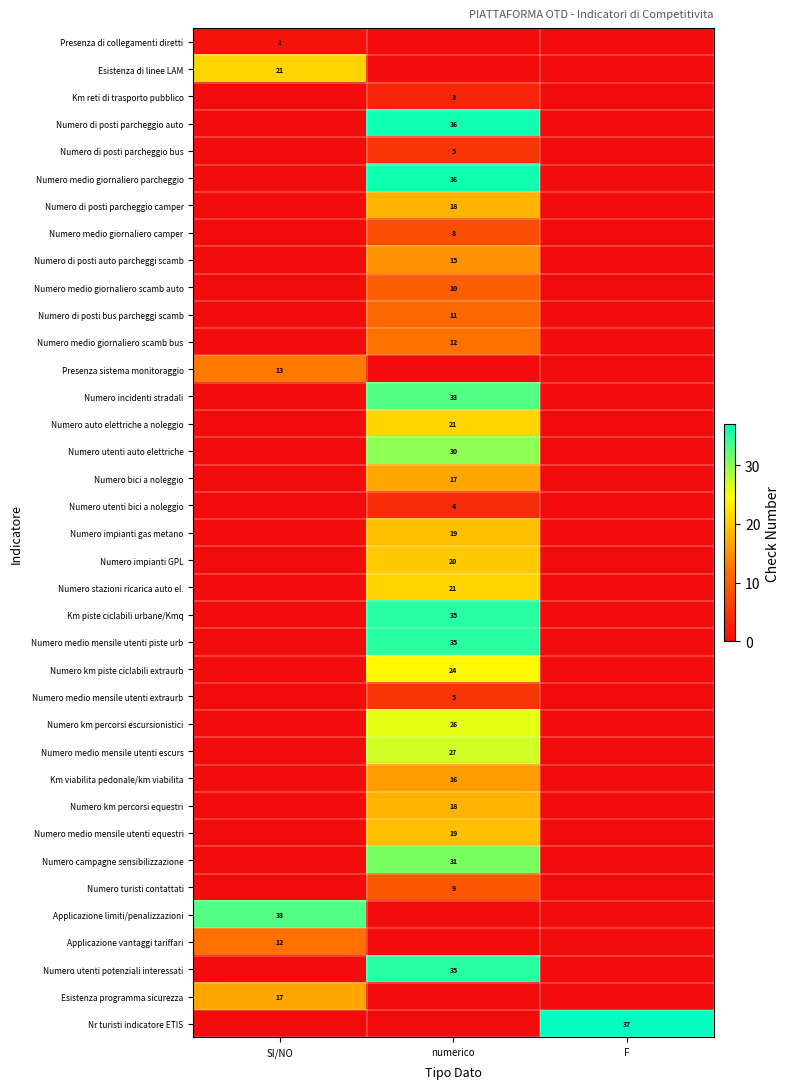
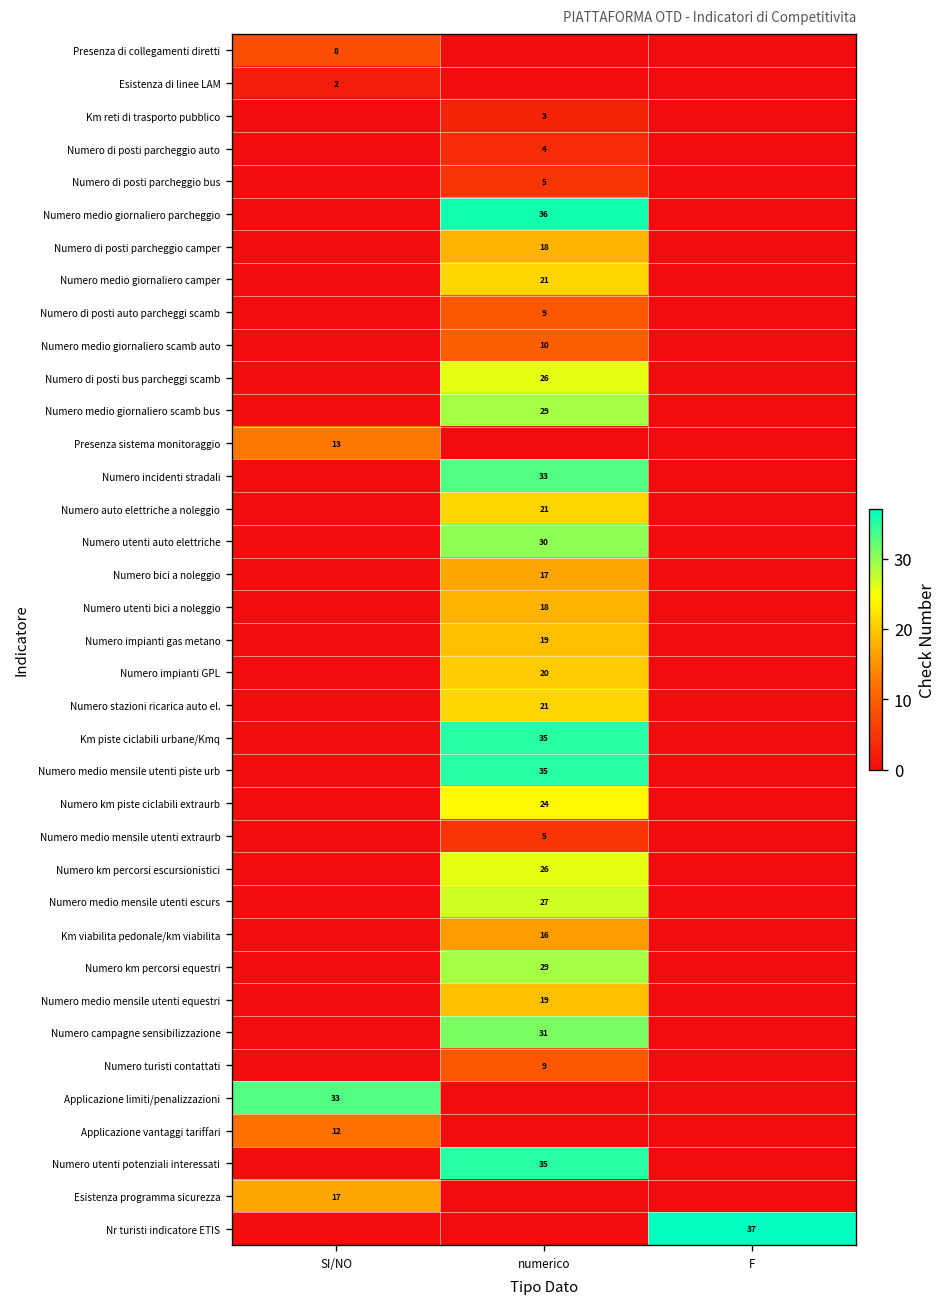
  {
    "Presenza di collegamenti diretti": {
-     "SI/NO": 1
+     "SI/NO": 8
    },
    "Esistenza di linee LAM": {
-     "SI/NO": 21
+     "SI/NO": 2
    },
    "Km reti di trasporto pubblico": {
      "numerico": 3
    },
    "Numero di posti parcheggio auto": {
-     "numerico": 36
+     "numerico": 4
    },
    "Numero di posti parcheggio bus": {
      "numerico": 5
    },
    "Numero medio giornaliero parcheggio": {
      "numerico": 36
    },
    "Numero di posti parcheggio camper": {
      "numerico": 18
    },
    "Numero medio giornaliero camper": {
-     "numerico": 8
+     "numerico": 21
    },
    "Numero di posti auto parcheggi scamb": {
-     "numerico": 15
+     "numerico": 9
    },
    "Numero medio giornaliero scamb auto": {
      "numerico": 10
    },
    "Numero di posti bus parcheggi scamb": {
-     "numerico": 11
+     "numerico": 26
    },
    "Numero medio giornaliero scamb bus": {
-     "numerico": 12
+     "numerico": 29
    },
    "Presenza sistema monitoraggio": {
      "SI/NO": 13
    },
    "Numero incidenti stradali": {
      "numerico": 33
    },
    "Numero auto elettriche a noleggio": {
      "numerico": 21
    },
    "Numero utenti auto elettriche": {
      "numerico": 30
    },
    "Numero bici a noleggio": {
      "numerico": 17
    },
    "Numero utenti bici a noleggio": {
-     "numerico": 4
+     "numerico": 18
    },
    "Numero impianti gas metano": {
      "numerico": 19
    },
    "Numero impianti GPL": {
      "numerico": 20
    },
    "Numero stazioni ricarica auto el.": {
      "numerico": 21
    },
    "Km piste ciclabili urbane/Kmq": {
      "numerico": 35
    },
    "Numero medio mensile utenti piste urb": {
      "numerico": 35
    },
    "Numero km piste ciclabili extraurb": {
      "numerico": 24
    },
    "Numero medio mensile utenti extraurb": {
      "numerico": 5
    },
    "Numero km percorsi escursionistici": {
      "numerico": 26
    },
    "Numero medio mensile utenti escurs": {
      "numerico": 27
    },
    "Km viabilita pedonale/km viabilita": {
      "numerico": 16
    },
    "Numero km percorsi equestri": {
-     "numerico": 18
+     "numerico": 29
    },
    "Numero medio mensile utenti equestri": {
      "numerico": 19
    },
    "Numero campagne sensibilizzazione": {
      "numerico": 31
    },
    "Numero turisti contattati": {
      "numerico": 9
    },
    "Applicazione limiti/penalizzazioni": {
      "SI/NO": 33
    },
    "Applicazione vantaggi tariffari": {
      "SI/NO": 12
    },
    "Numero utenti potenziali interessati": {
      "numerico": 35
    },
    "Esistenza programma sicurezza": {
      "SI/NO": 17
    },
    "Nr turisti indicatore ETIS": {
      "F": 37
    }
  }
